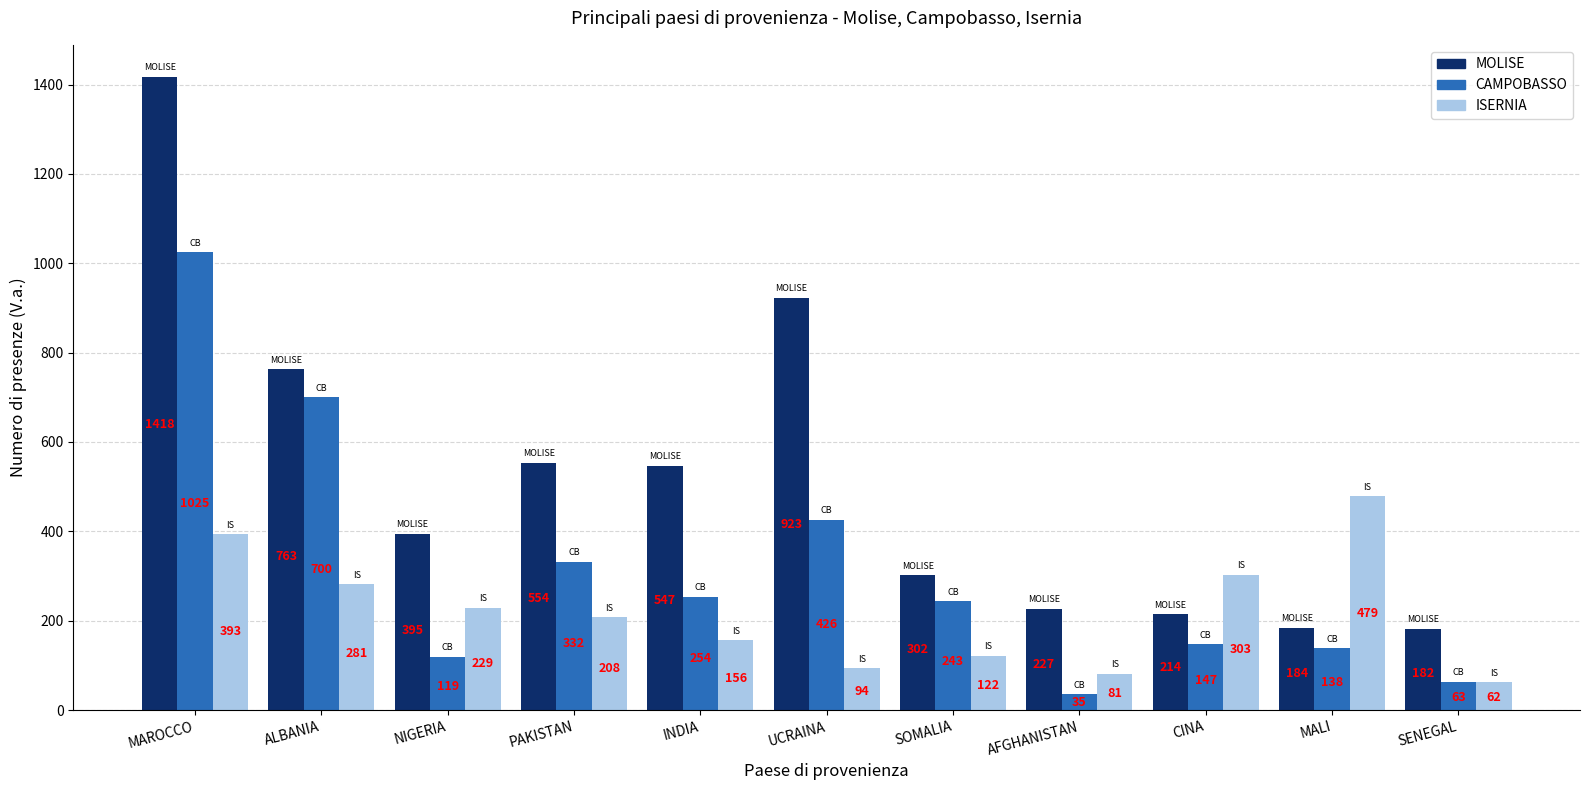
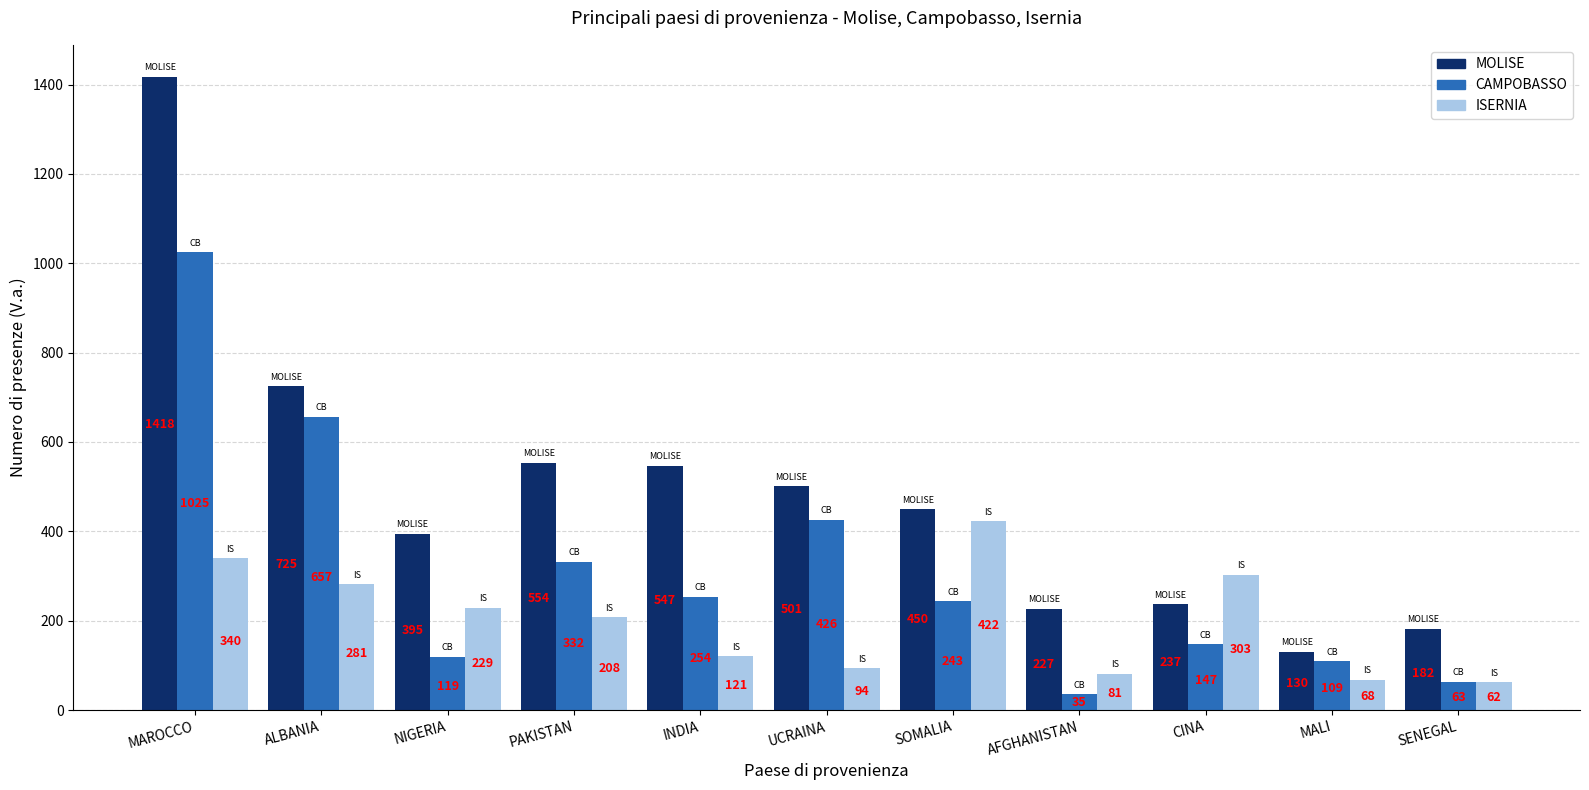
  {
    "MOLISE": {
      "MAROCCO": 1418,
-     "ALBANIA": 763,
+     "ALBANIA": 725,
      "NIGERIA": 395,
      "PAKISTAN": 554,
      "INDIA": 547,
-     "UCRAINA": 923,
-     "SOMALIA": 302,
+     "UCRAINA": 501,
+     "SOMALIA": 450,
      "AFGHANISTAN": 227,
-     "CINA": 214,
-     "MALI": 184,
+     "CINA": 237,
+     "MALI": 130,
      "SENEGAL": 182
    },
    "CAMPOBASSO": {
      "MAROCCO": 1025,
-     "ALBANIA": 700,
+     "ALBANIA": 657,
      "NIGERIA": 119,
      "PAKISTAN": 332,
      "INDIA": 254,
      "UCRAINA": 426,
      "SOMALIA": 243,
      "AFGHANISTAN": 35,
      "CINA": 147,
-     "MALI": 138,
+     "MALI": 109,
      "SENEGAL": 63
    },
    "ISERNIA": {
-     "MAROCCO": 393,
+     "MAROCCO": 340,
      "ALBANIA": 281,
      "NIGERIA": 229,
      "PAKISTAN": 208,
-     "INDIA": 156,
+     "INDIA": 121,
      "UCRAINA": 94,
-     "SOMALIA": 122,
+     "SOMALIA": 422,
      "AFGHANISTAN": 81,
      "CINA": 303,
-     "MALI": 479,
+     "MALI": 68,
      "SENEGAL": 62
    }
  }
